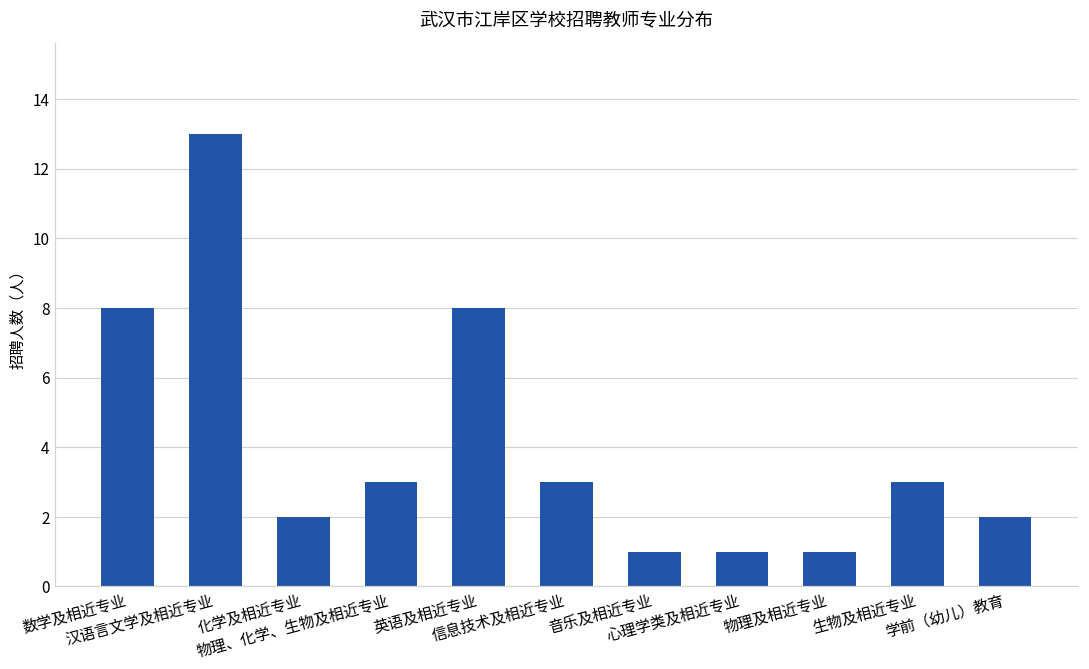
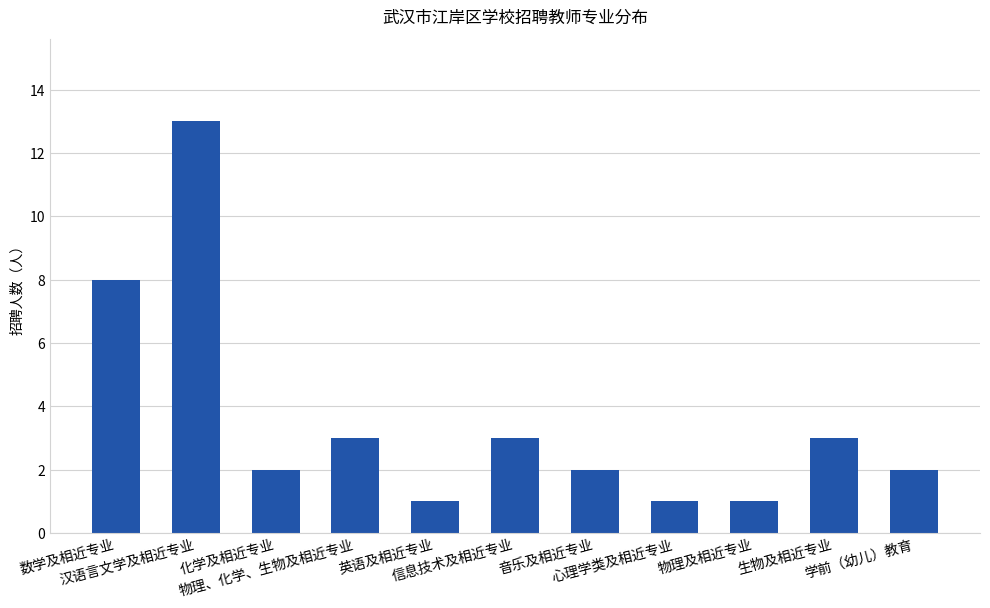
  {
    "数学及相近专业": 8,
    "汉语言文学及相近专业": 13,
    "化学及相近专业": 2,
    "物理、化学、生物及相近专业": 3,
-   "英语及相近专业": 8,
+   "英语及相近专业": 1,
    "信息技术及相近专业": 3,
-   "音乐及相近专业": 1,
+   "音乐及相近专业": 2,
    "心理学类及相近专业": 1,
    "物理及相近专业": 1,
    "生物及相近专业": 3,
    "学前（幼儿）教育": 2
  }
